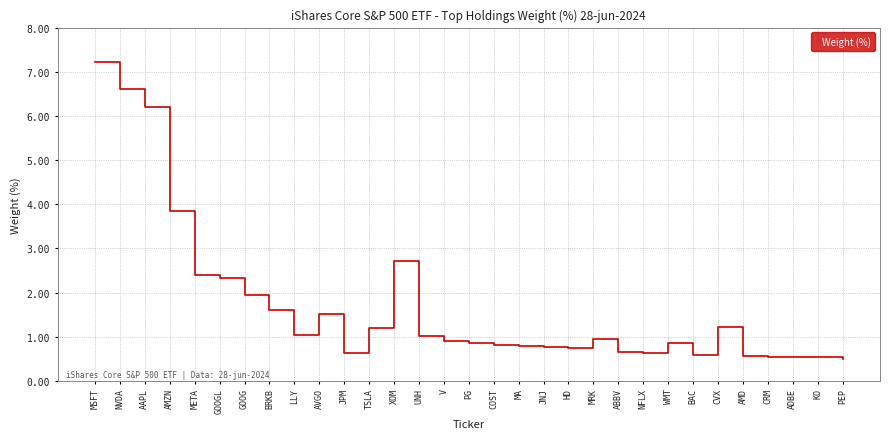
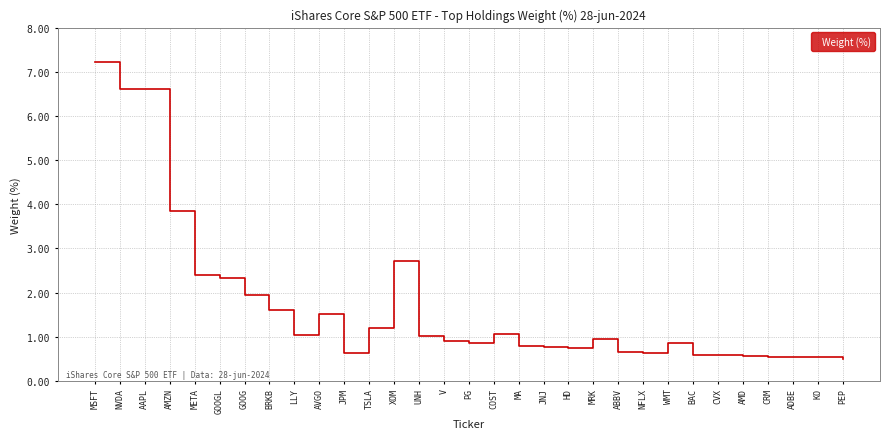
  {
    "MSFT": 7.2,
    "NVDA": 6.6,
-   "AAPL": 6.2,
+   "AAPL": 6.6,
    "AMZN": 3.9,
    "META": 2.4,
    "GOOGL": 2.3,
    "GOOG": 2.0,
    "BRKB": 1.6,
    "LLY": 1.0,
    "AVGO": 1.5,
    "JPM": 0.6,
    "TSLA": 1.2,
    "XOM": 2.7,
    "UNH": 1.0,
    "V": 0.9,
    "PG": 0.9,
-   "COST": 0.8,
+   "COST": 1.1,
    "MA": 0.8,
    "JNJ": 0.8,
    "HD": 0.7,
    "MRK": 0.9,
    "ABBV": 0.7,
    "NFLX": 0.6,
    "WMT": 0.9,
    "BAC": 0.6,
-   "CVX": 1.2,
+   "CVX": 0.6,
    "AMD": 0.6,
    "CRM": 0.5,
    "ADBE": 0.5,
    "KO": 0.5,
    "PEP": 0.5
  }
